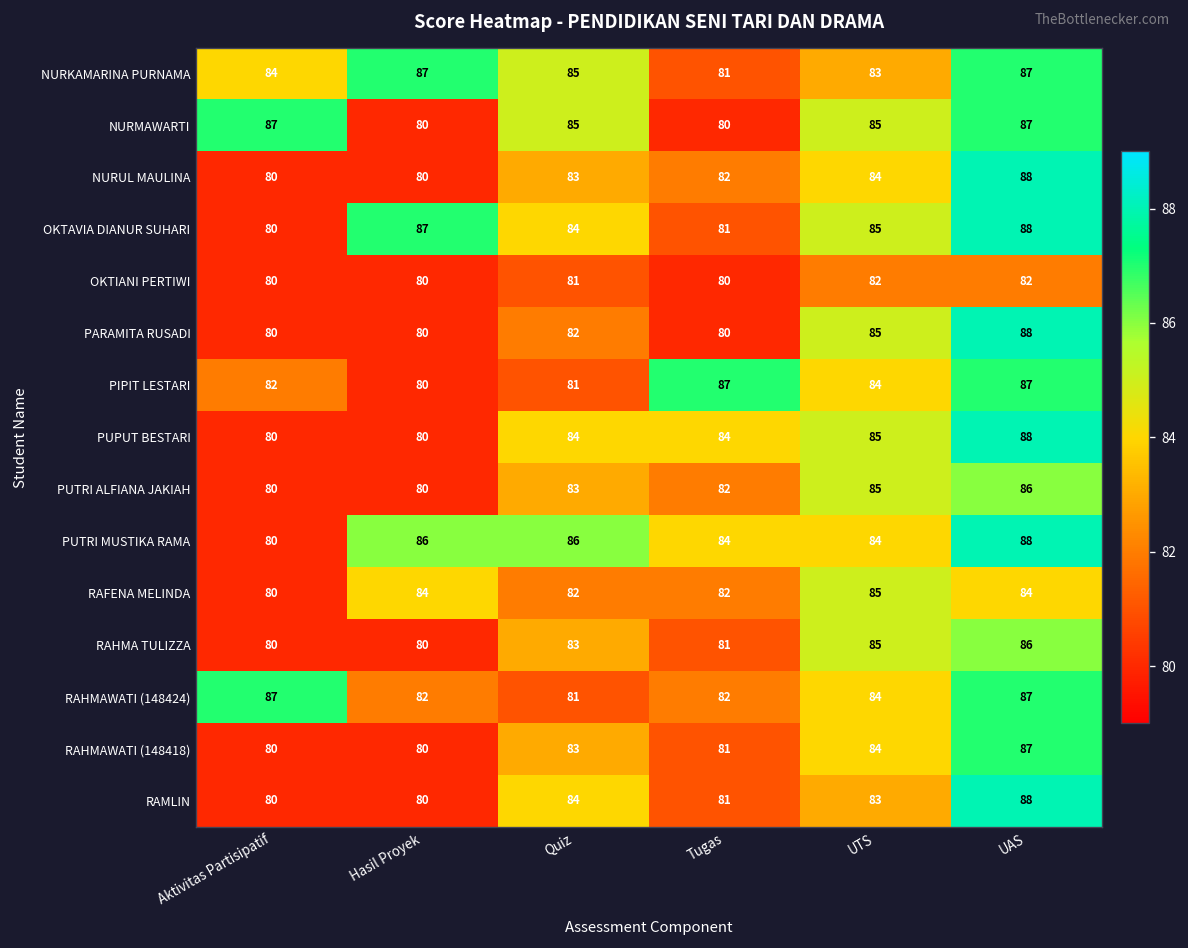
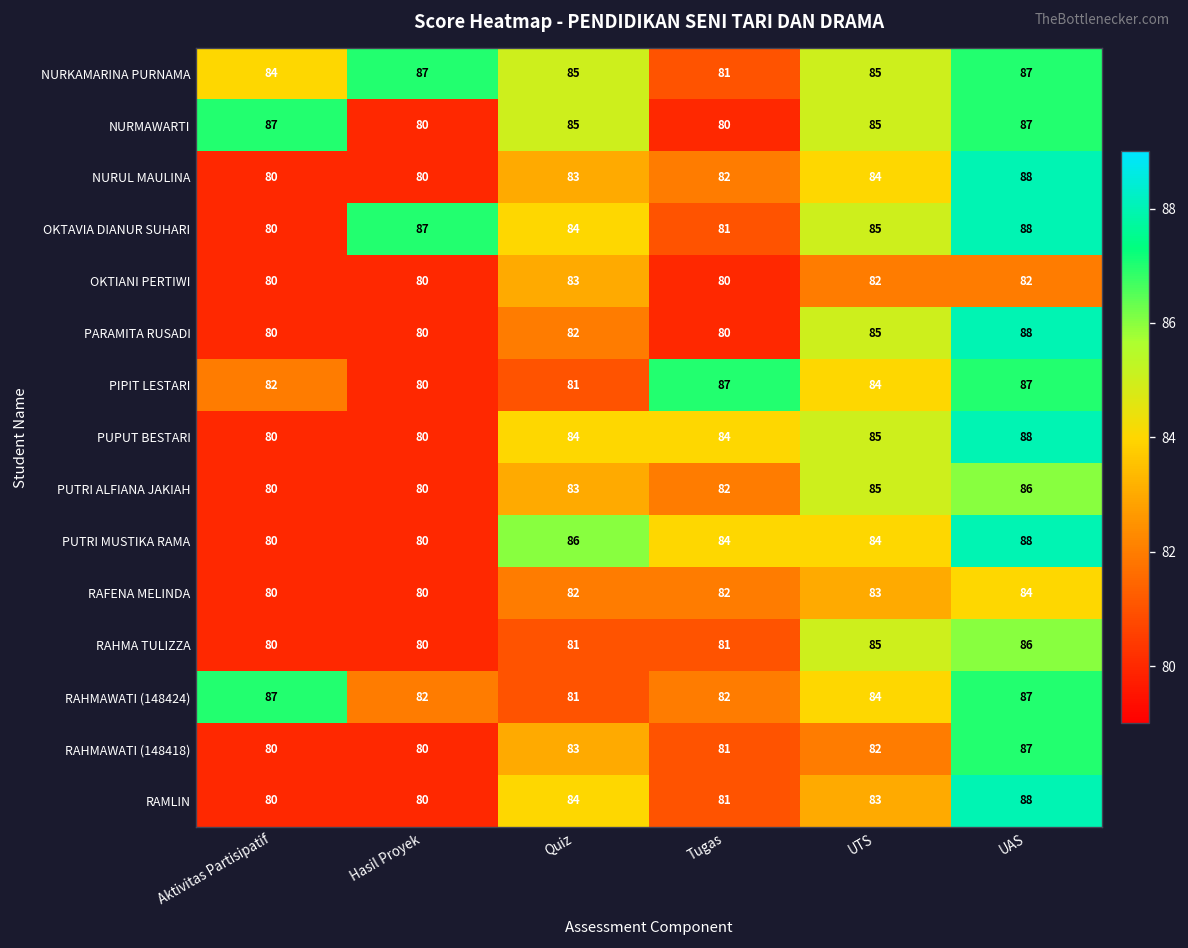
  {
    "NURKAMARINA PURNAMA": {
      "Aktivitas Partisipatif": 84,
      "Hasil Proyek": 87,
      "Quiz": 85,
      "Tugas": 81,
-     "UTS": 83,
+     "UTS": 85,
      "UAS": 87
    },
    "NURMAWARTI": {
      "Aktivitas Partisipatif": 87,
      "Hasil Proyek": 80,
      "Quiz": 85,
      "Tugas": 80,
      "UTS": 85,
      "UAS": 87
    },
    "NURUL MAULINA": {
      "Aktivitas Partisipatif": 80,
      "Hasil Proyek": 80,
      "Quiz": 83,
      "Tugas": 82,
      "UTS": 84,
      "UAS": 88
    },
    "OKTAVIA DIANUR SUHARI": {
      "Aktivitas Partisipatif": 80,
      "Hasil Proyek": 87,
      "Quiz": 84,
      "Tugas": 81,
      "UTS": 85,
      "UAS": 88
    },
    "OKTIANI PERTIWI": {
      "Aktivitas Partisipatif": 80,
      "Hasil Proyek": 80,
-     "Quiz": 81,
+     "Quiz": 83,
      "Tugas": 80,
      "UTS": 82,
      "UAS": 82
    },
    "PARAMITA RUSADI": {
      "Aktivitas Partisipatif": 80,
      "Hasil Proyek": 80,
      "Quiz": 82,
      "Tugas": 80,
      "UTS": 85,
      "UAS": 88
    },
    "PIPIT LESTARI": {
      "Aktivitas Partisipatif": 82,
      "Hasil Proyek": 80,
      "Quiz": 81,
      "Tugas": 87,
      "UTS": 84,
      "UAS": 87
    },
    "PUPUT BESTARI": {
      "Aktivitas Partisipatif": 80,
      "Hasil Proyek": 80,
      "Quiz": 84,
      "Tugas": 84,
      "UTS": 85,
      "UAS": 88
    },
    "PUTRI ALFIANA JAKIAH": {
      "Aktivitas Partisipatif": 80,
      "Hasil Proyek": 80,
      "Quiz": 83,
      "Tugas": 82,
      "UTS": 85,
      "UAS": 86
    },
    "PUTRI MUSTIKA RAMA": {
      "Aktivitas Partisipatif": 80,
-     "Hasil Proyek": 86,
+     "Hasil Proyek": 80,
      "Quiz": 86,
      "Tugas": 84,
      "UTS": 84,
      "UAS": 88
    },
    "RAFENA MELINDA": {
      "Aktivitas Partisipatif": 80,
-     "Hasil Proyek": 84,
+     "Hasil Proyek": 80,
      "Quiz": 82,
      "Tugas": 82,
-     "UTS": 85,
+     "UTS": 83,
      "UAS": 84
    },
    "RAHMA TULIZZA": {
      "Aktivitas Partisipatif": 80,
      "Hasil Proyek": 80,
-     "Quiz": 83,
+     "Quiz": 81,
      "Tugas": 81,
      "UTS": 85,
      "UAS": 86
    },
    "RAHMAWATI (148424)": {
      "Aktivitas Partisipatif": 87,
      "Hasil Proyek": 82,
      "Quiz": 81,
      "Tugas": 82,
      "UTS": 84,
      "UAS": 87
    },
    "RAHMAWATI (148418)": {
      "Aktivitas Partisipatif": 80,
      "Hasil Proyek": 80,
      "Quiz": 83,
      "Tugas": 81,
-     "UTS": 84,
+     "UTS": 82,
      "UAS": 87
    },
    "RAMLIN": {
      "Aktivitas Partisipatif": 80,
      "Hasil Proyek": 80,
      "Quiz": 84,
      "Tugas": 81,
      "UTS": 83,
      "UAS": 88
    }
  }
